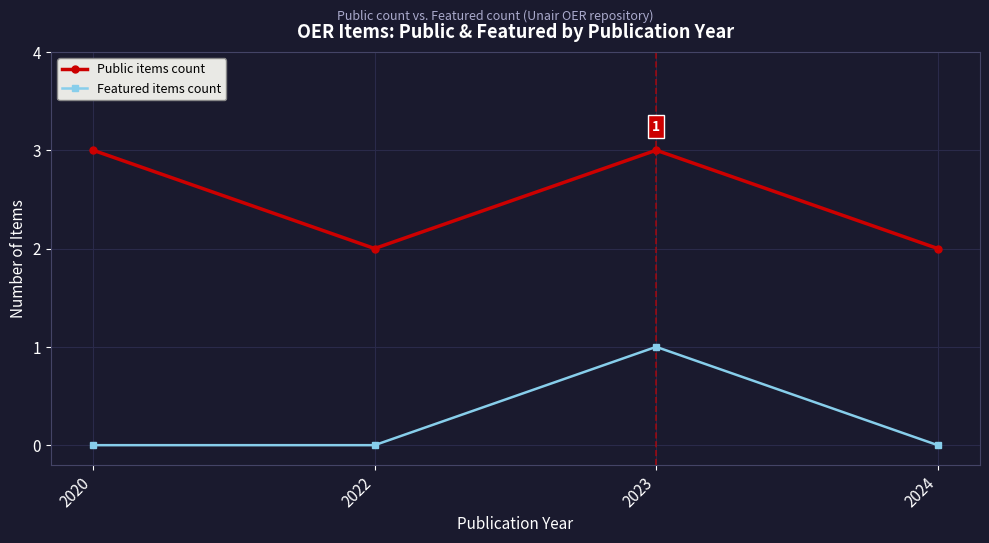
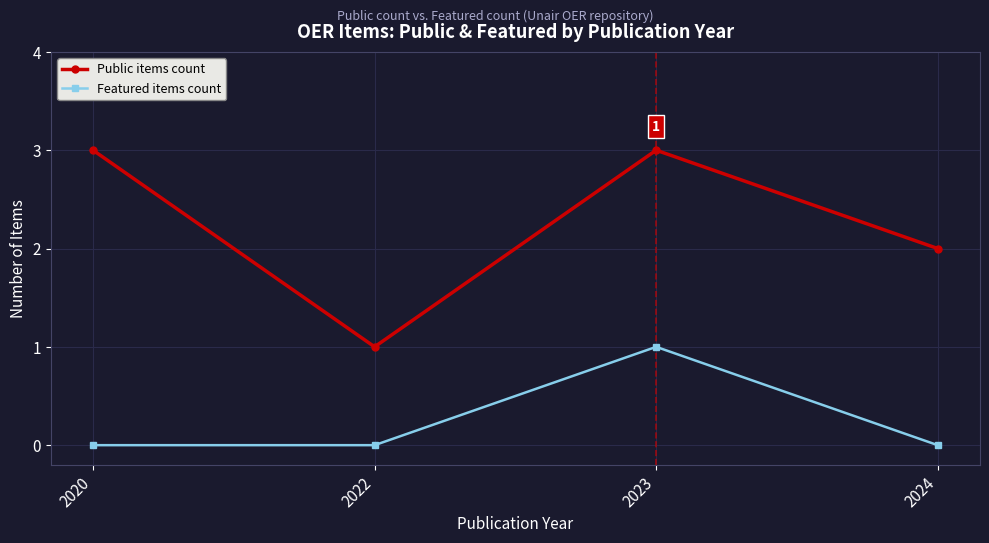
  {
    "Public items count": {
      "2020": 3,
-     "2022": 2,
+     "2022": 1,
      "2024": 2
    },
    "Featured items count": {
      "2020": 0,
      "2022": 0,
      "2023": 1,
      "2024": 0
    }
  }
